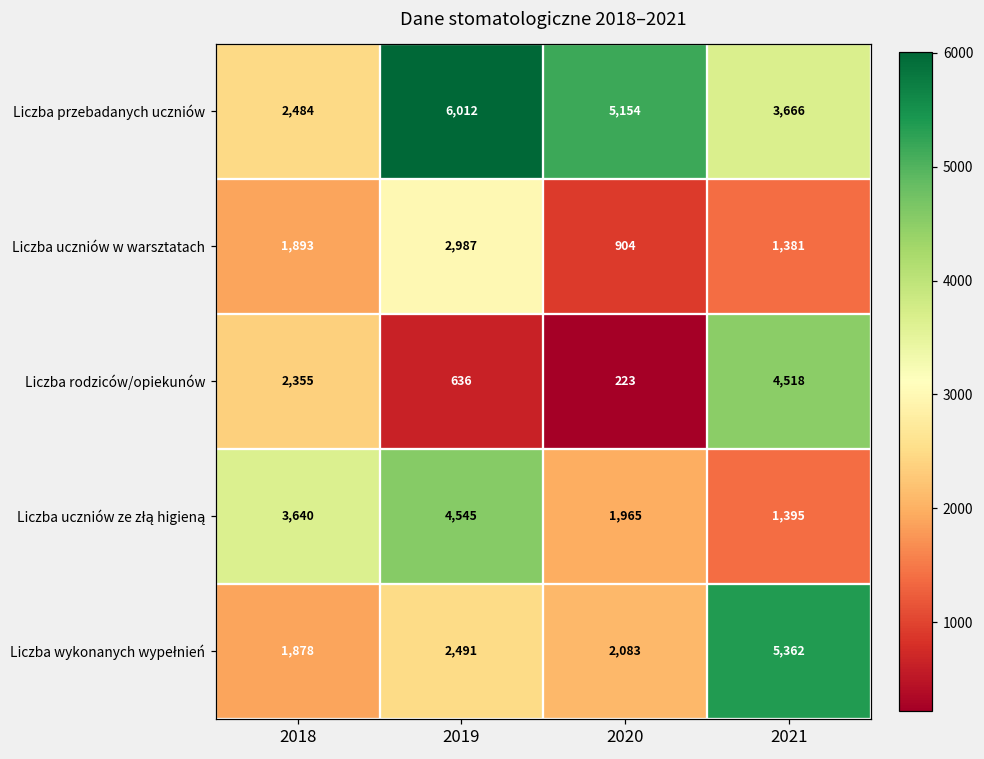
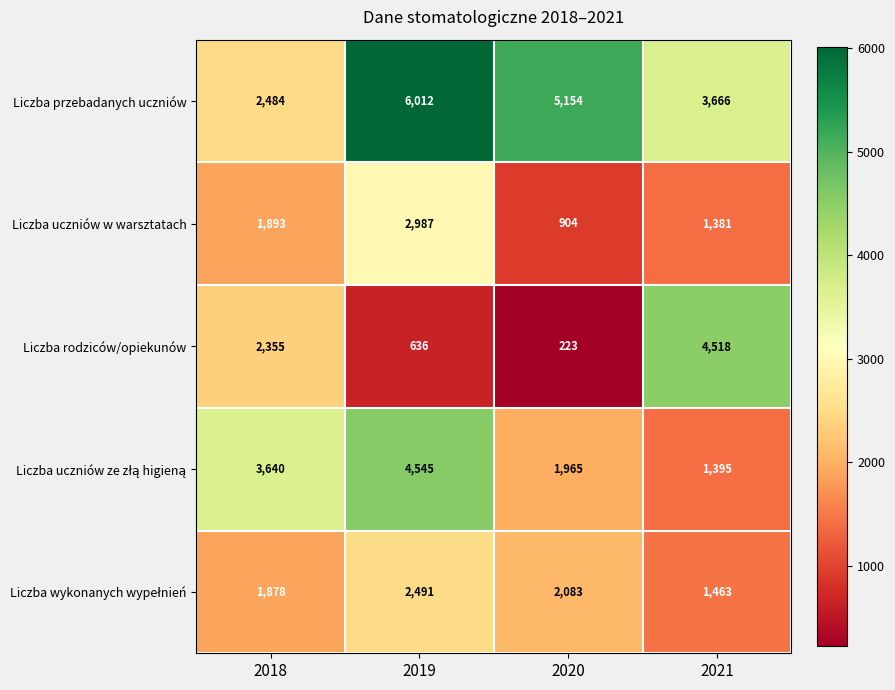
  {
    "Liczba przebadanych uczniów": {
      "2018": "2,484",
      "2019": "6,012",
      "2020": "5,154",
      "2021": "3,666"
    },
    "Liczba uczniów w warsztatach": {
      "2018": "1,893",
      "2019": "2,987",
      "2020": "904",
      "2021": "1,381"
    },
    "Liczba rodziców/opiekunów": {
      "2018": "2,355",
      "2019": "636",
      "2020": "223",
      "2021": "4,518"
    },
    "Liczba uczniów ze złą higieną": {
      "2018": "3,640",
      "2019": "4,545",
      "2020": "1,965",
      "2021": "1,395"
    },
    "Liczba wykonanych wypełnień": {
      "2018": "1,878",
      "2019": "2,491",
      "2020": "2,083",
-     "2021": "5,362"
+     "2021": "1,463"
    }
  }
